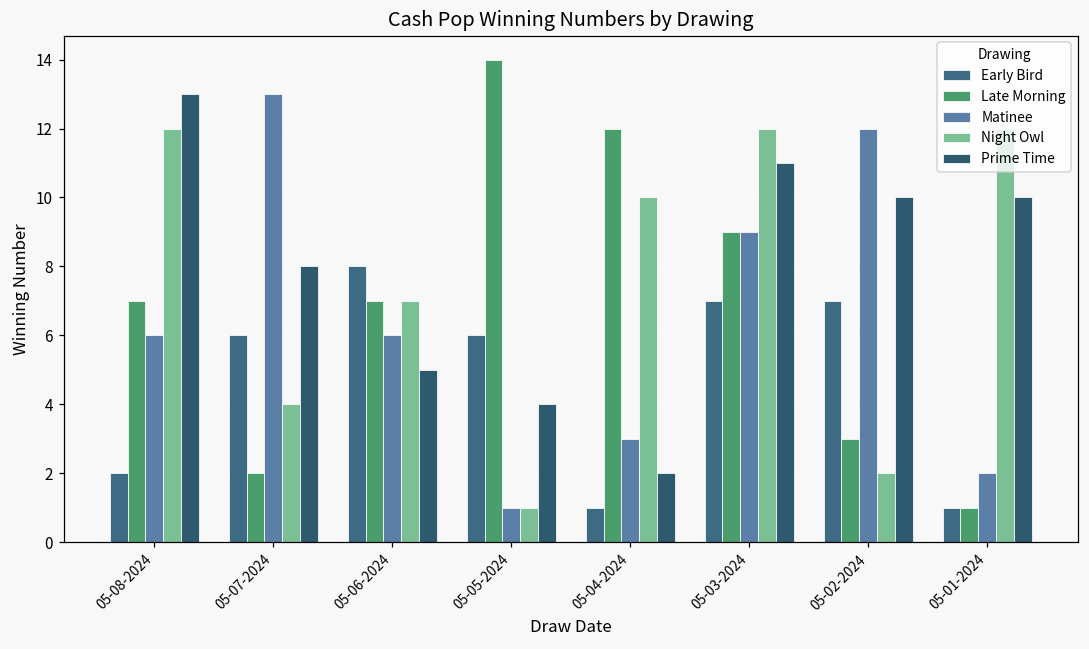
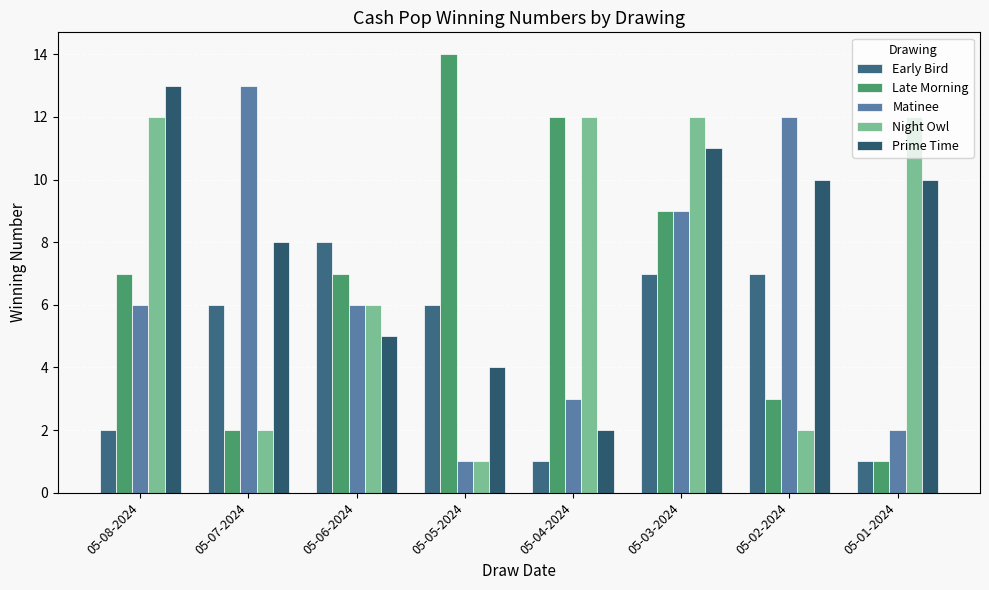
  {
    "Night Owl": {
      "05-08-2024": 12,
-     "05-07-2024": 4,
-     "05-06-2024": 7,
+     "05-07-2024": 2,
+     "05-06-2024": 6,
      "05-05-2024": 1,
-     "05-04-2024": 10,
+     "05-04-2024": 12,
      "05-03-2024": 12,
      "05-02-2024": 2
    }
  }
